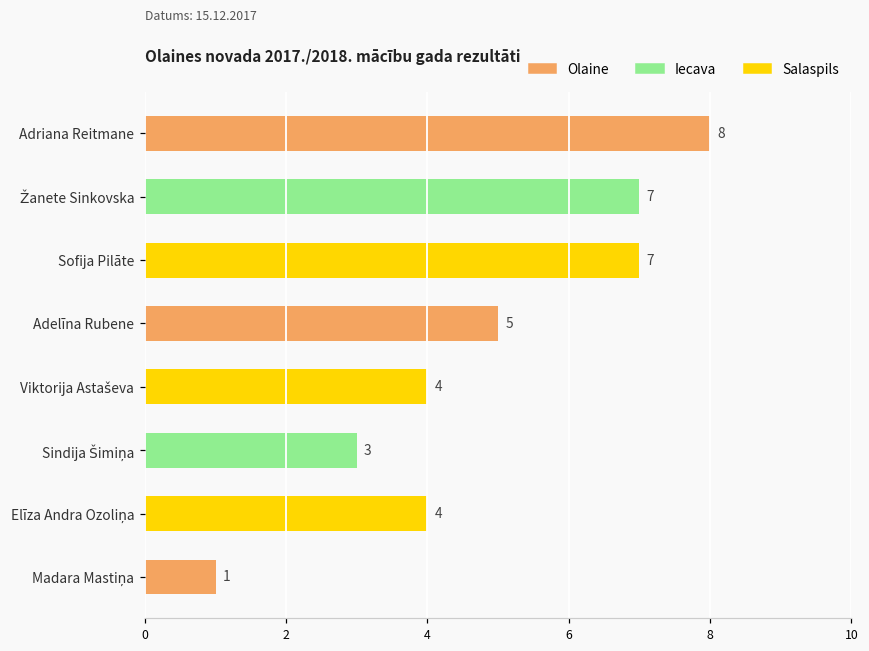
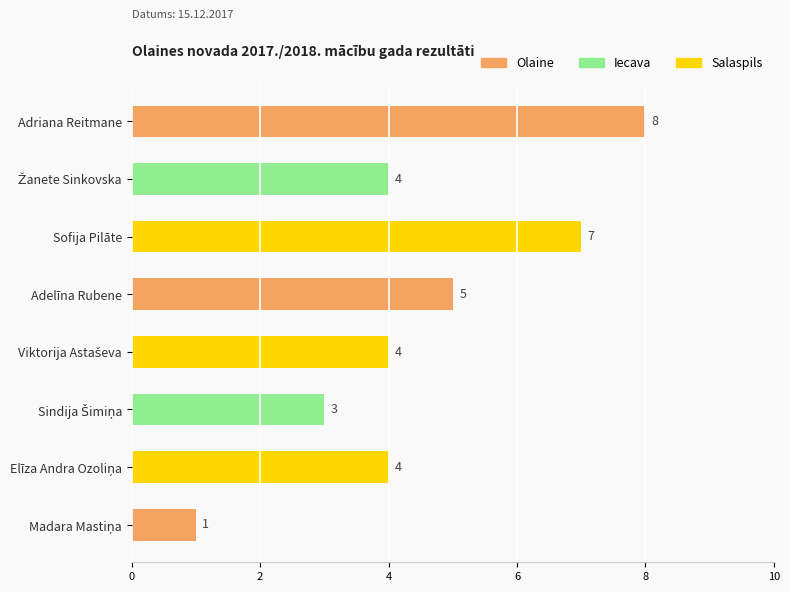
  {
    "Adriana Reitmane": 8,
-   "Žanete Sinkovska": 7,
+   "Žanete Sinkovska": 4,
    "Sofija Pilāte": 7,
    "Adelīna Rubene": 5,
    "Viktorija Astaševa": 4,
    "Sindija Šimiņa": 3,
    "Elīza Andra Ozoliņa": 4,
    "Madara Mastiņa": 1
  }
